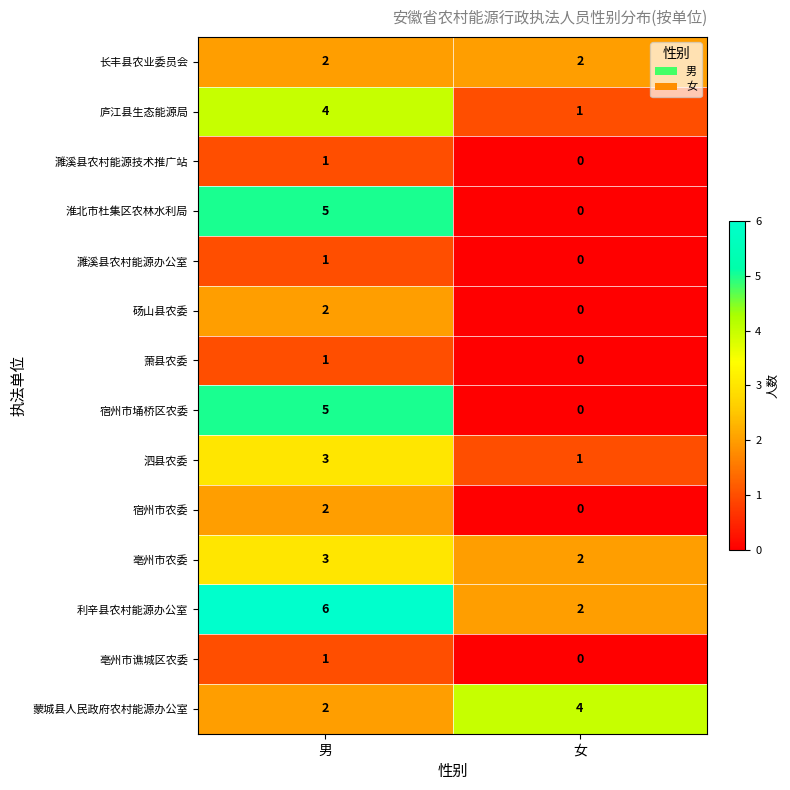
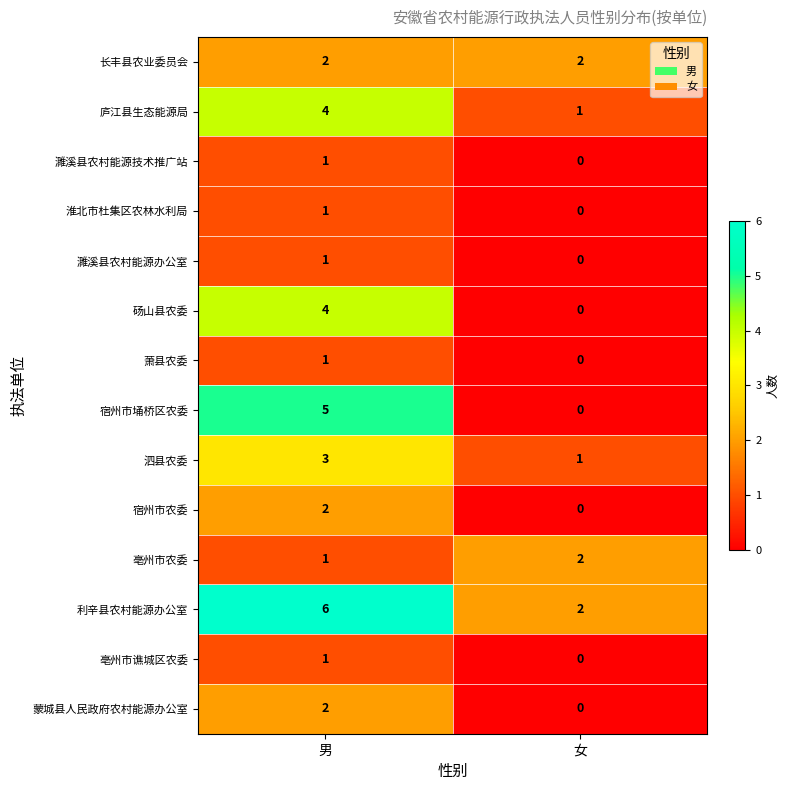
  {
    "长丰县农业委员会": {
      "男": 2,
      "女": 2
    },
    "庐江县生态能源局": {
      "男": 4,
      "女": 1
    },
    "濉溪县农村能源技术推广站": {
      "男": 1,
      "女": 0
    },
    "淮北市杜集区农林水利局": {
-     "男": 5,
+     "男": 1,
      "女": 0
    },
    "濉溪县农村能源办公室": {
      "男": 1,
      "女": 0
    },
    "砀山县农委": {
-     "男": 2,
+     "男": 4,
      "女": 0
    },
    "萧县农委": {
      "男": 1,
      "女": 0
    },
    "宿州市埇桥区农委": {
      "男": 5,
      "女": 0
    },
    "泗县农委": {
      "男": 3,
      "女": 1
    },
    "宿州市农委": {
      "男": 2,
      "女": 0
    },
    "亳州市农委": {
-     "男": 3,
+     "男": 1,
      "女": 2
    },
    "利辛县农村能源办公室": {
      "男": 6,
      "女": 2
    },
    "亳州市谯城区农委": {
      "男": 1,
      "女": 0
    },
    "蒙城县人民政府农村能源办公室": {
      "男": 2,
-     "女": 4
+     "女": 0
    }
  }
